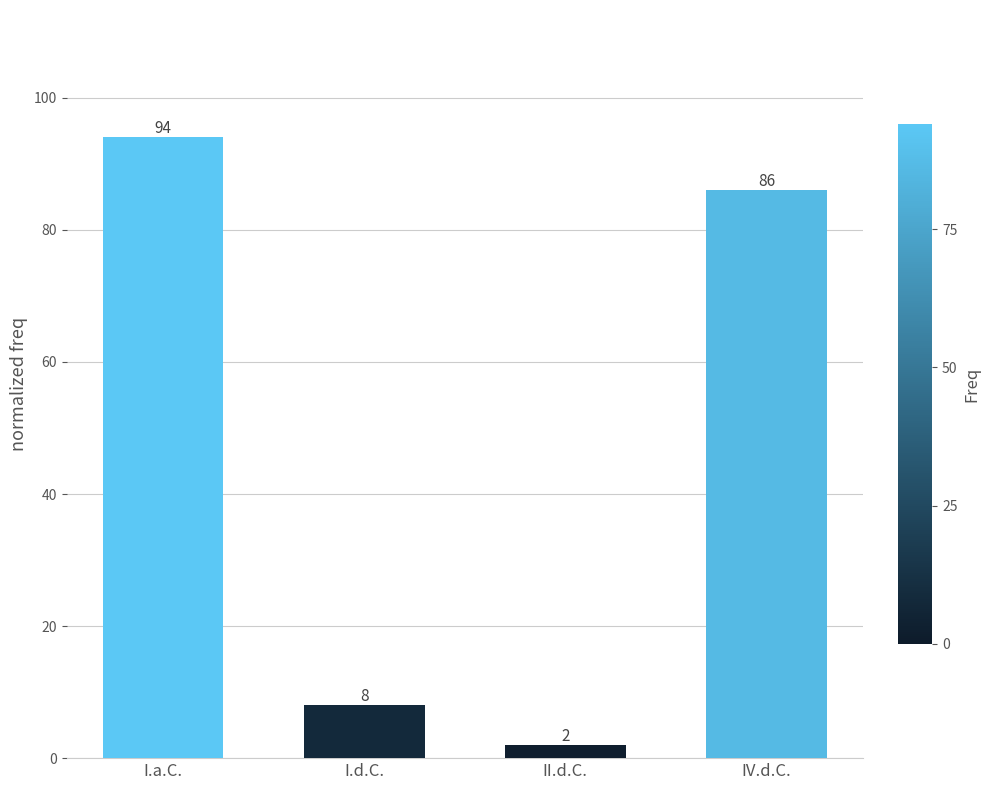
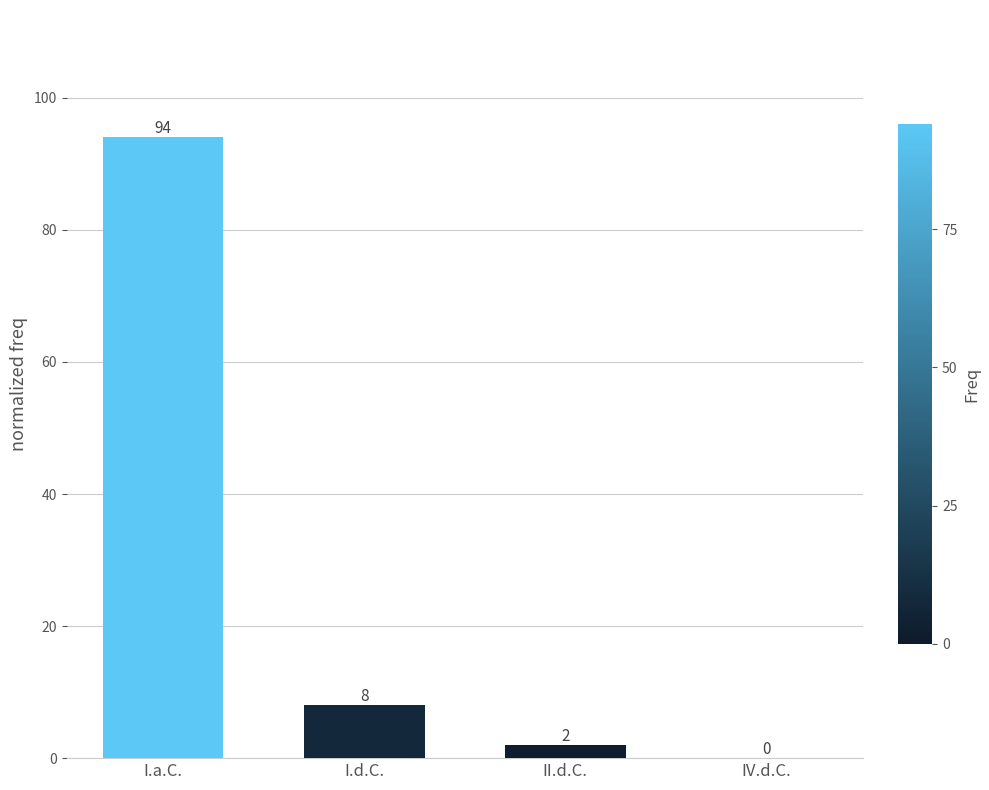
  {
    "I.a.C.": 94,
    "I.d.C.": 8,
    "II.d.C.": 2,
-   "IV.d.C.": 86
+   "IV.d.C.": 0
  }
